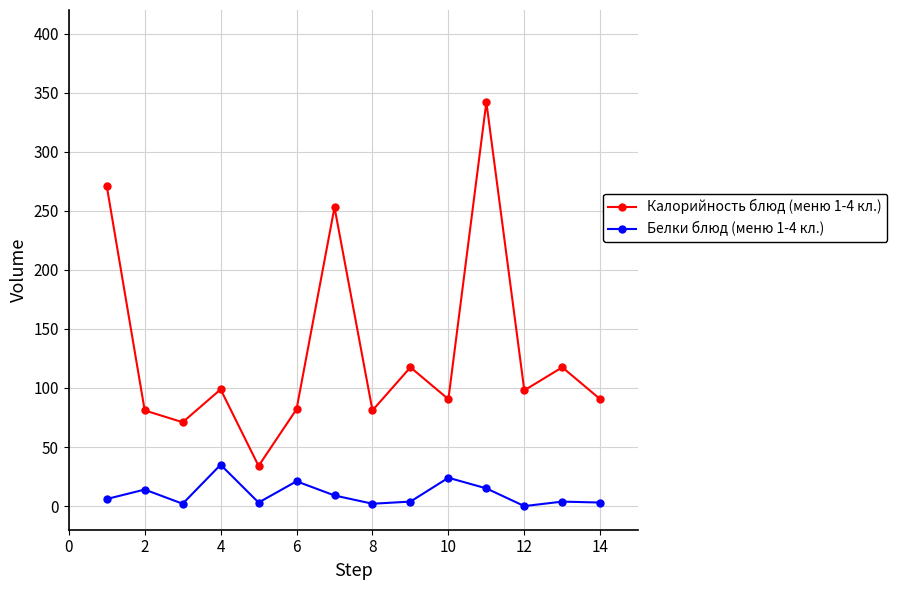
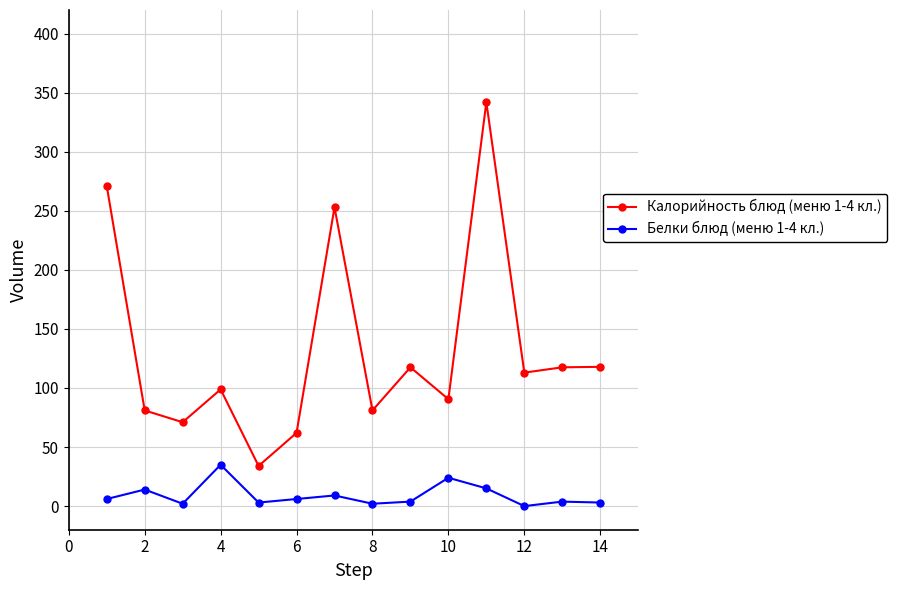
  {
    "Калорийность блюд (меню 1-4 кл.)": {
      "2": 81,
      "4": 99,
-     "6": 82,
+     "6": 62,
      "8": 81,
      "10": 91,
-     "12": 98,
-     "14": 91
+     "12": 113,
+     "14": 118
    },
    "Белки блюд (меню 1-4 кл.)": {
      "2": 14,
      "4": 35,
-     "6": 21,
+     "6": 6,
      "8": 2,
      "10": 24,
      "12": 0,
      "14": 3
    }
  }
